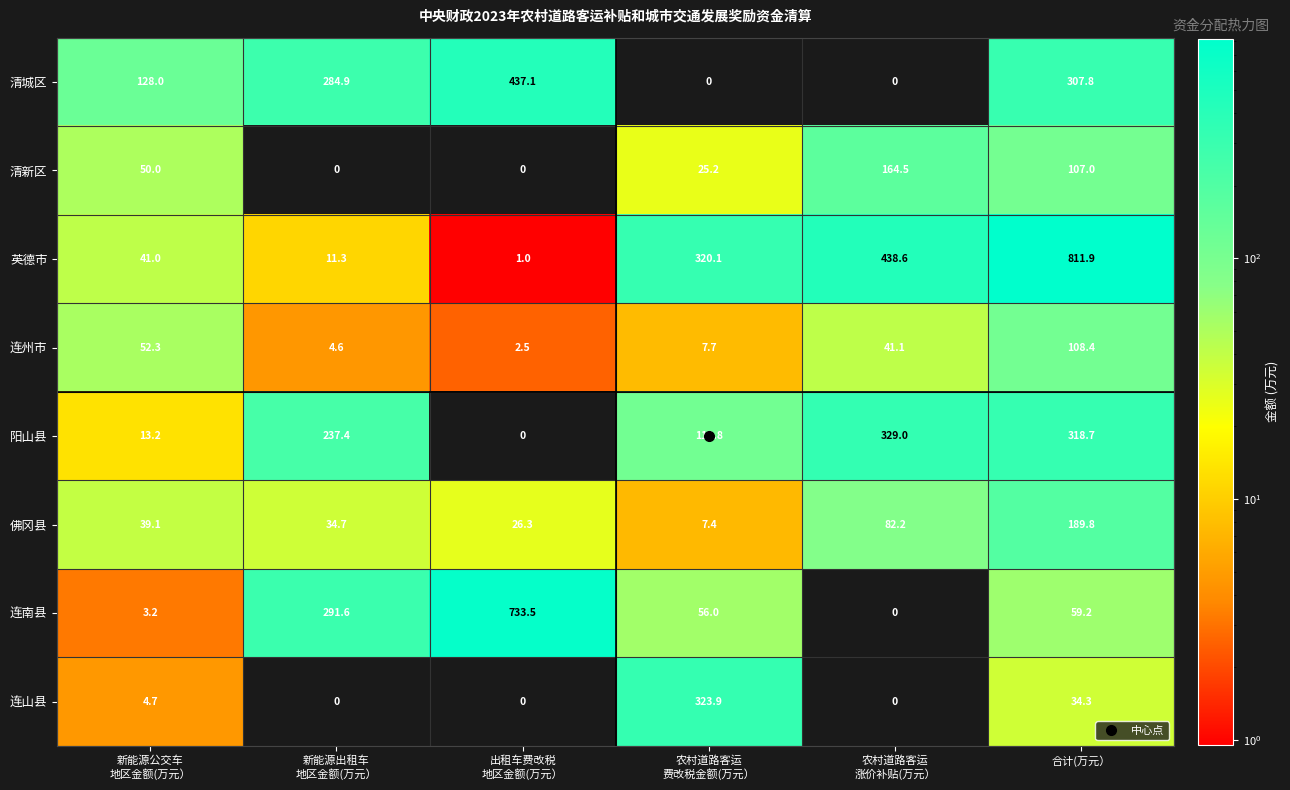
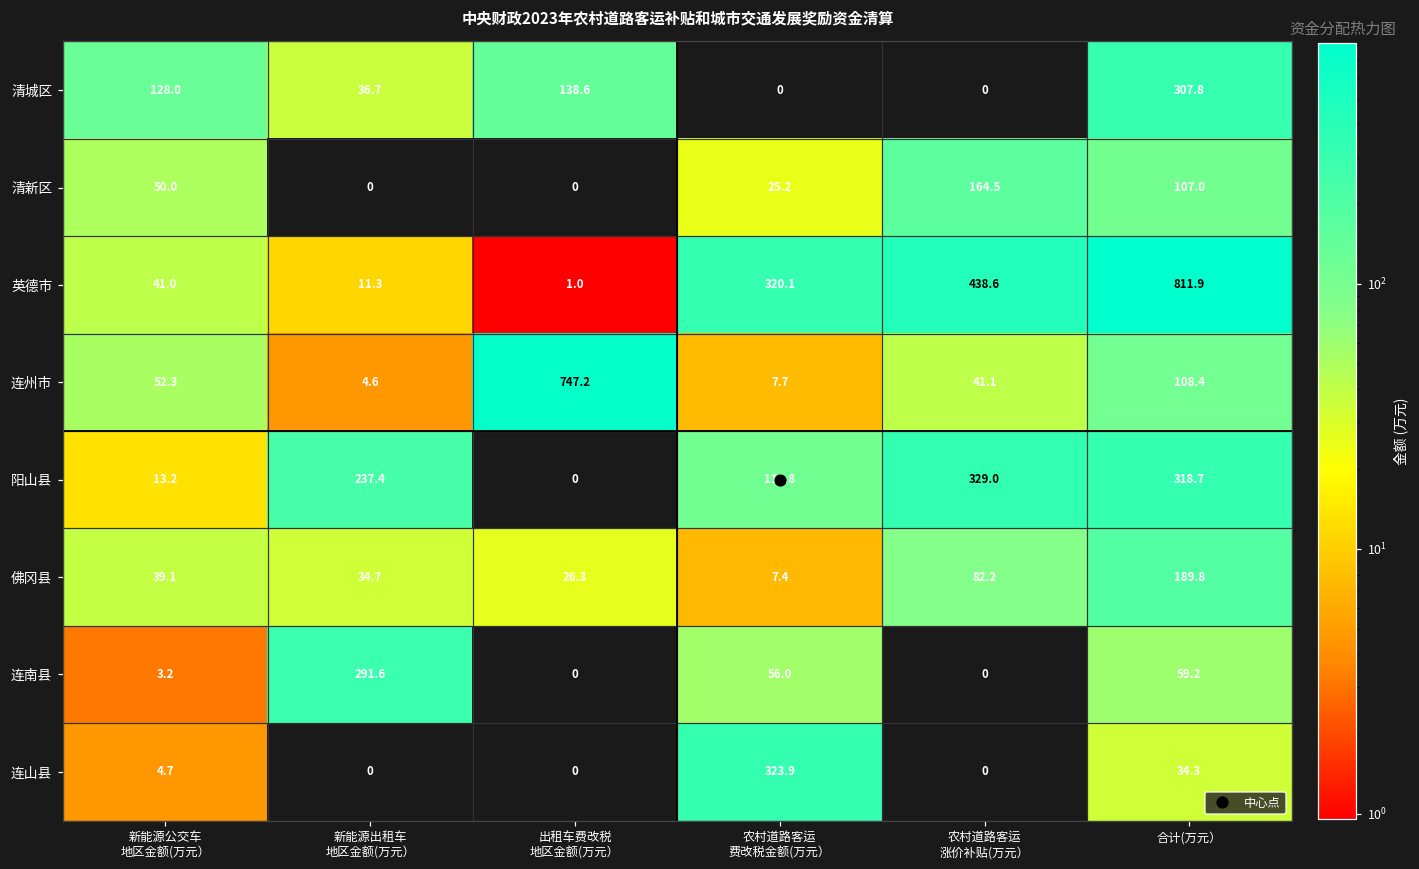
  {
    "清城区": {
      "新能源公交车 地区金额(万元）": 128.0,
-     "新能源出租车 地区金额(万元）": 284.9,
-     "出租车费改税 地区金额(万元）": 437.1,
+     "新能源出租车 地区金额(万元）": 36.7,
+     "出租车费改税 地区金额(万元）": 138.6,
      "农村道路客运 费改税金额(万元）": 0,
      "农村道路客运 涨价补贴(万元）": 0,
      "合计(万元）": 307.8
    },
    "清新区": {
      "新能源公交车 地区金额(万元）": 50.0,
      "新能源出租车 地区金额(万元）": 0,
      "出租车费改税 地区金额(万元）": 0,
      "农村道路客运 费改税金额(万元）": 25.2,
      "农村道路客运 涨价补贴(万元）": 164.5,
      "合计(万元）": 107.0
    },
    "英德市": {
      "新能源公交车 地区金额(万元）": 41.0,
      "新能源出租车 地区金额(万元）": 11.3,
      "出租车费改税 地区金额(万元）": 1.0,
      "农村道路客运 费改税金额(万元）": 320.1,
      "农村道路客运 涨价补贴(万元）": 438.6,
      "合计(万元）": 811.9
    },
    "连州市": {
      "新能源公交车 地区金额(万元）": 52.3,
      "新能源出租车 地区金额(万元）": 4.6,
-     "出租车费改税 地区金额(万元）": 2.5,
+     "出租车费改税 地区金额(万元）": 747.2,
      "农村道路客运 费改税金额(万元）": 7.7,
      "农村道路客运 涨价补贴(万元）": 41.1,
      "合计(万元）": 108.4
    },
    "阳山县": {
      "新能源公交车 地区金额(万元）": 13.2,
      "新能源出租车 地区金额(万元）": 237.4,
      "出租车费改税 地区金额(万元）": 0,
      "农村道路客运 涨价补贴(万元）": 329.0,
      "合计(万元）": 318.7
    },
    "佛冈县": {
      "新能源公交车 地区金额(万元）": 39.1,
      "新能源出租车 地区金额(万元）": 34.7,
      "出租车费改税 地区金额(万元）": 26.3,
      "农村道路客运 费改税金额(万元）": 7.4,
      "农村道路客运 涨价补贴(万元）": 82.2,
      "合计(万元）": 189.8
    },
    "连南县": {
      "新能源公交车 地区金额(万元）": 3.2,
      "新能源出租车 地区金额(万元）": 291.6,
-     "出租车费改税 地区金额(万元）": 733.5,
+     "出租车费改税 地区金额(万元）": 0,
      "农村道路客运 费改税金额(万元）": 56.0,
      "农村道路客运 涨价补贴(万元）": 0,
      "合计(万元）": 59.2
    },
    "连山县": {
      "新能源公交车 地区金额(万元）": 4.7,
      "新能源出租车 地区金额(万元）": 0,
      "出租车费改税 地区金额(万元）": 0,
      "农村道路客运 费改税金额(万元）": 323.9,
      "农村道路客运 涨价补贴(万元）": 0,
      "合计(万元）": 34.3
    }
  }
